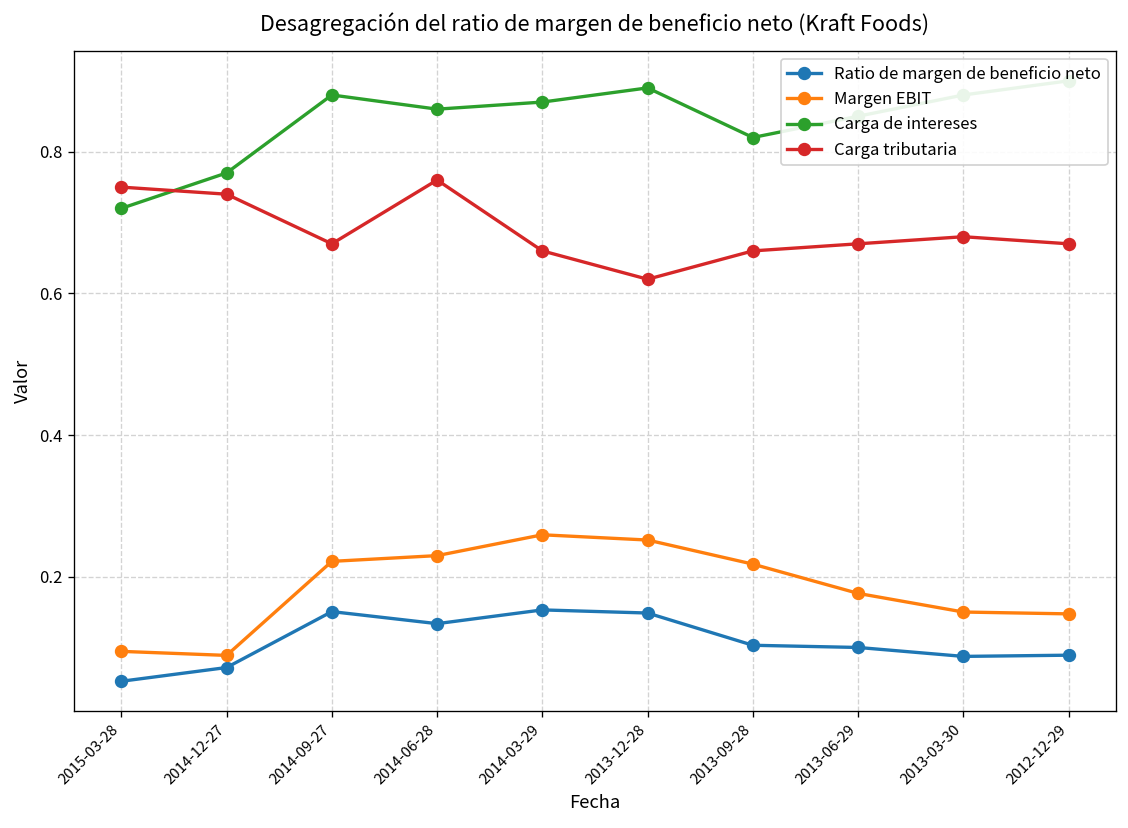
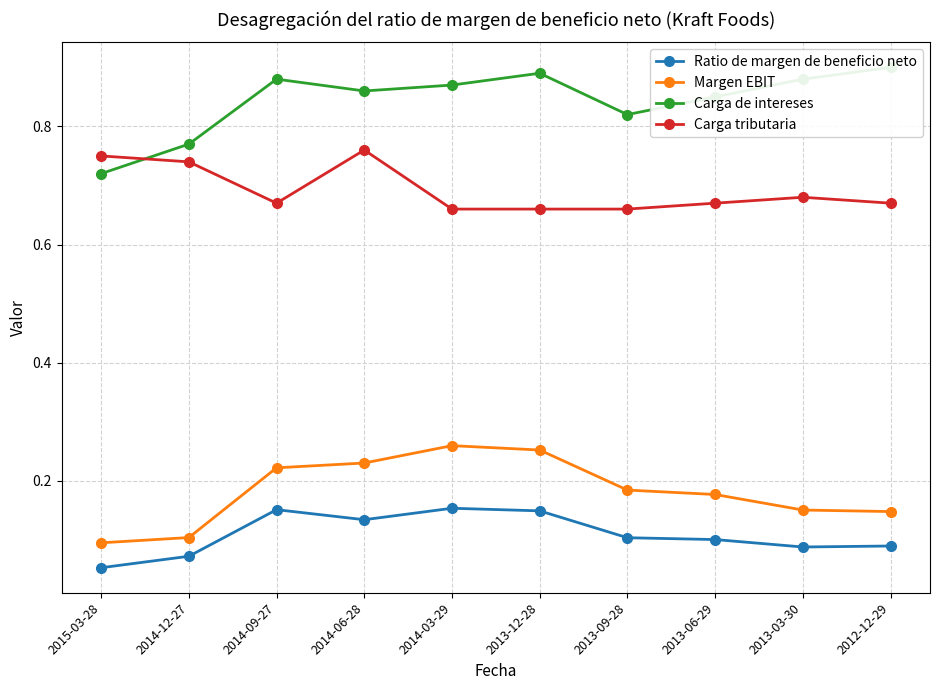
  {
    "Ratio de margen de beneficio neto": {
      "2015-03-28": 0.05,
      "2014-12-27": 0.07,
      "2014-09-27": 0.15,
      "2014-06-28": 0.13,
      "2014-03-29": 0.15,
      "2013-12-28": 0.15,
      "2013-09-28": 0.10,
      "2013-06-29": 0.10,
      "2013-03-30": 0.09,
      "2012-12-29": 0.09
    },
    "Margen EBIT": {
      "2015-03-28": 0.09,
-     "2014-12-27": 0.09,
+     "2014-12-27": 0.10,
      "2014-09-27": 0.22,
      "2014-06-28": 0.23,
      "2014-03-29": 0.26,
      "2013-12-28": 0.25,
-     "2013-09-28": 0.22,
+     "2013-09-28": 0.18,
      "2013-06-29": 0.18,
      "2013-03-30": 0.15,
      "2012-12-29": 0.15
    },
    "Carga de intereses": {
      "2015-03-28": 0.72,
      "2014-12-27": 0.77,
      "2014-09-27": 0.88,
      "2014-06-28": 0.86,
      "2014-03-29": 0.87,
      "2013-12-28": 0.89,
      "2013-09-28": 0.82
    },
    "Carga tributaria": {
      "2015-03-28": 0.75,
      "2014-12-27": 0.74,
      "2014-09-27": 0.67,
      "2014-06-28": 0.76,
      "2014-03-29": 0.66,
-     "2013-12-28": 0.62,
+     "2013-12-28": 0.66,
      "2013-09-28": 0.66,
      "2013-06-29": 0.67,
      "2013-03-30": 0.68,
      "2012-12-29": 0.67
    }
  }
